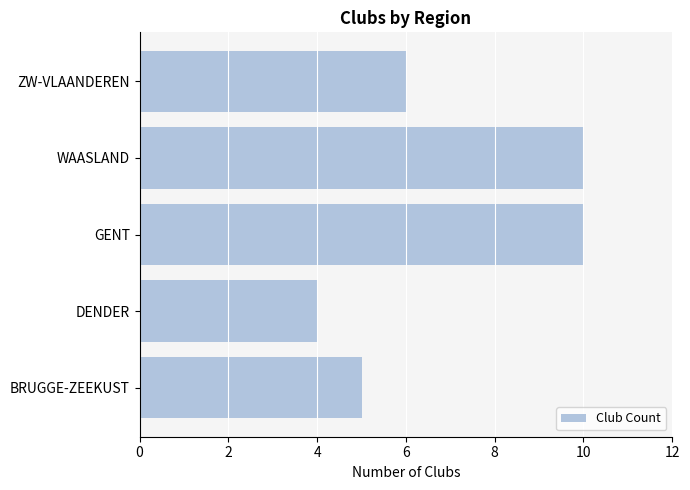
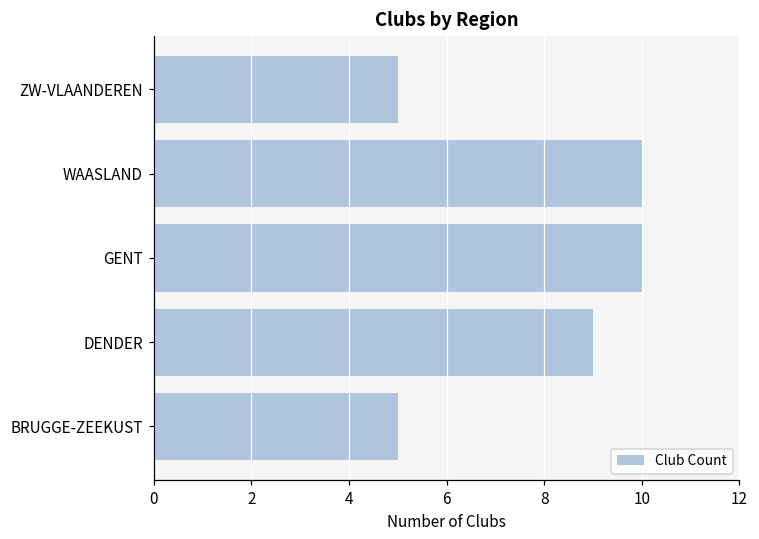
  {
-   "ZW-VLAANDEREN": 6,
+   "ZW-VLAANDEREN": 5,
    "WAASLAND": 10,
    "GENT": 10,
-   "DENDER": 4,
+   "DENDER": 9,
    "BRUGGE-ZEEKUST": 5
  }
